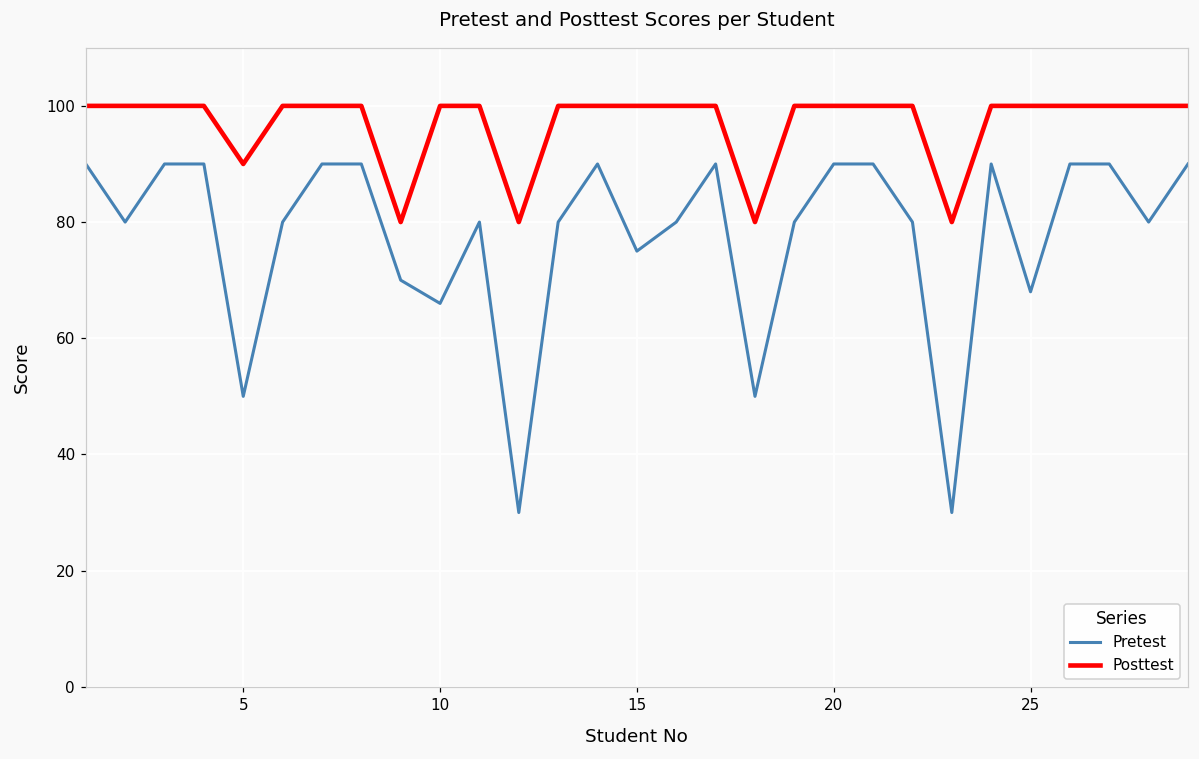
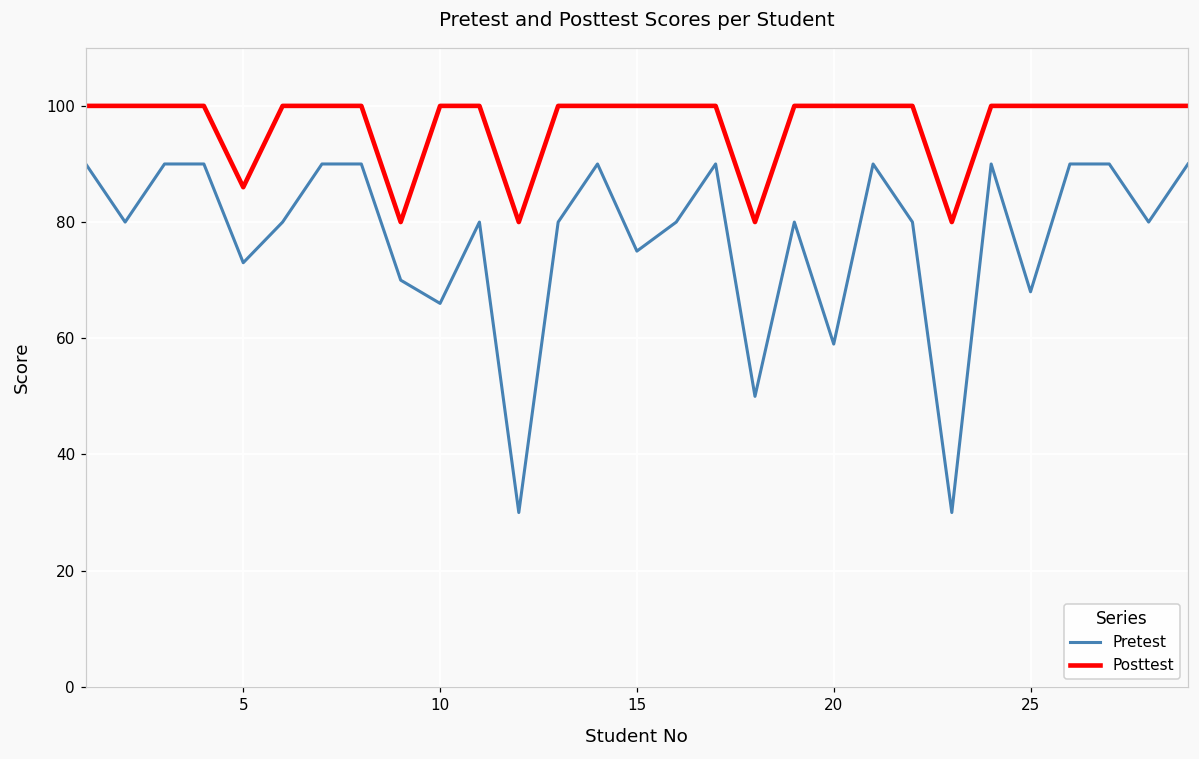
  {
    "Pretest": {
-     "5": 50,
+     "5": 73,
      "10": 66,
      "15": 75,
-     "20": 90,
+     "20": 59,
      "25": 68
    },
    "Posttest": {
-     "5": 90,
+     "5": 86,
      "10": 100,
      "15": 100,
      "20": 100,
      "25": 100
    }
  }
